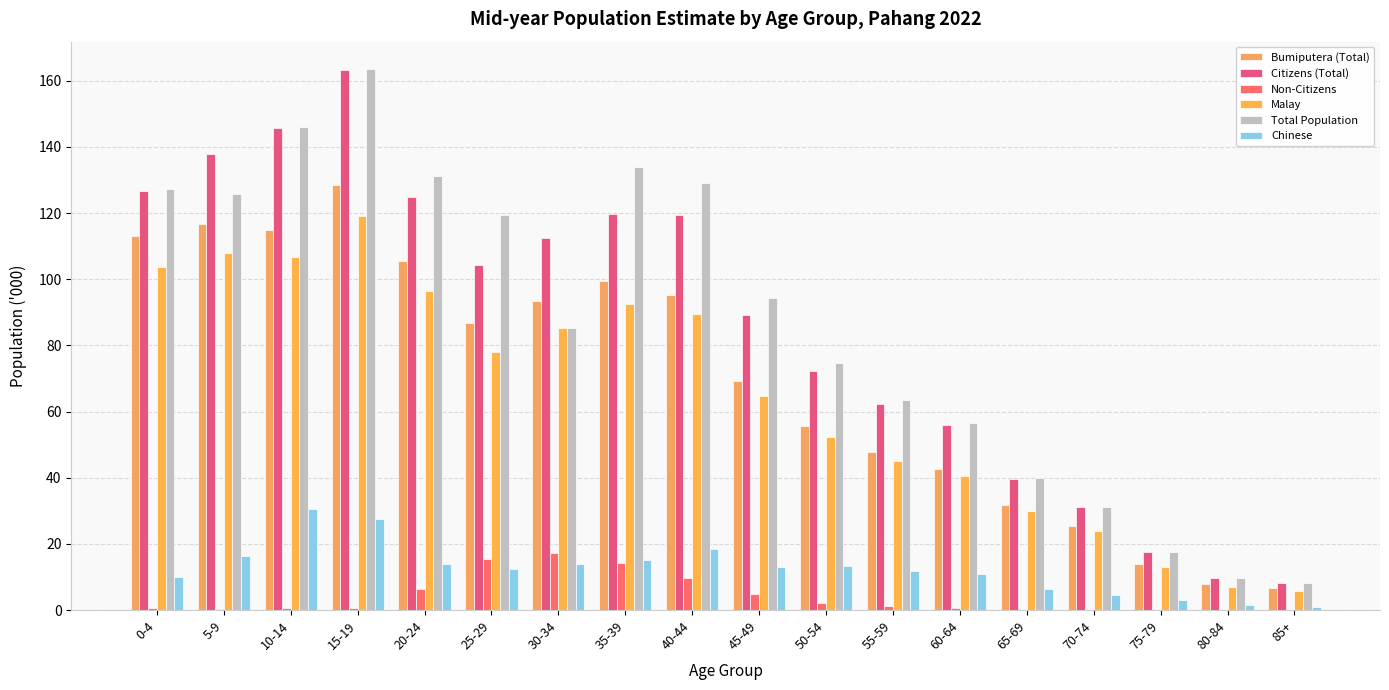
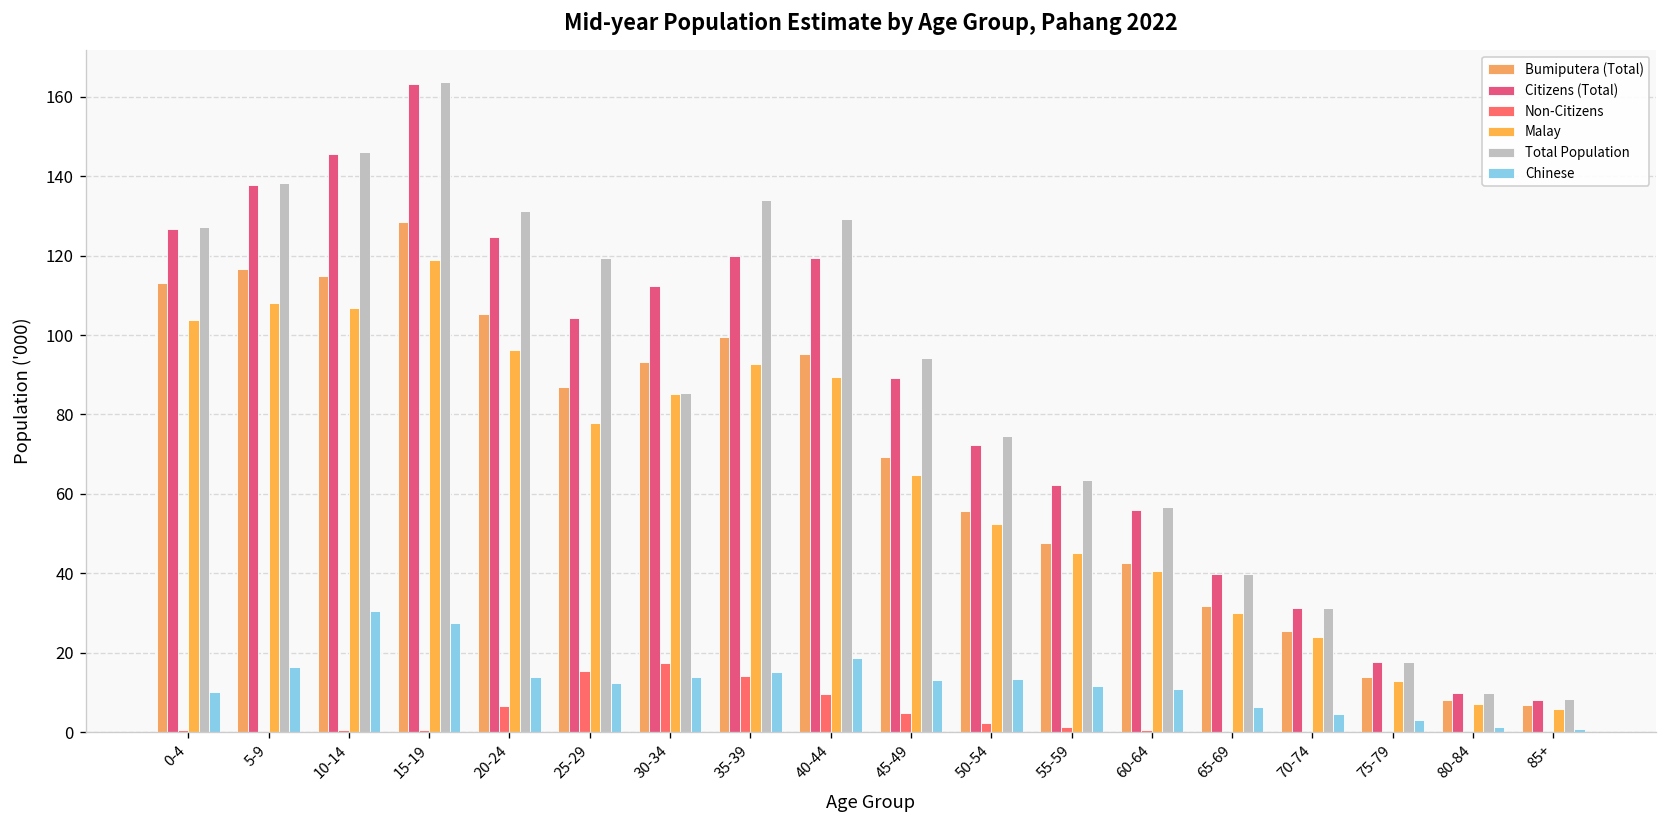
  {
    "Total Population": {
      "0-4": 127,
-     "5-9": 126,
+     "5-9": 138,
      "10-14": 146,
      "15-19": 164,
      "20-24": 131,
      "25-29": 120,
      "30-34": 85,
      "35-39": 134,
      "40-44": 129,
      "45-49": 94,
      "50-54": 75,
      "55-59": 63,
      "60-64": 57,
      "65-69": 40,
      "70-74": 31,
      "75-79": 18,
      "80-84": 10,
      "85+": 8
    },
    "Chinese": {
      "0-4": 10,
      "5-9": 16,
      "10-14": 30,
      "15-19": 28,
      "20-24": 14,
      "25-29": 12,
      "30-34": 14,
      "35-39": 15,
      "40-44": 19,
      "45-49": 13,
      "50-54": 13,
      "55-59": 12,
      "60-64": 11,
      "65-69": 6,
      "70-74": 5,
      "75-79": 3,
      "80-84": 1,
      "85+": 1
    }
  }
